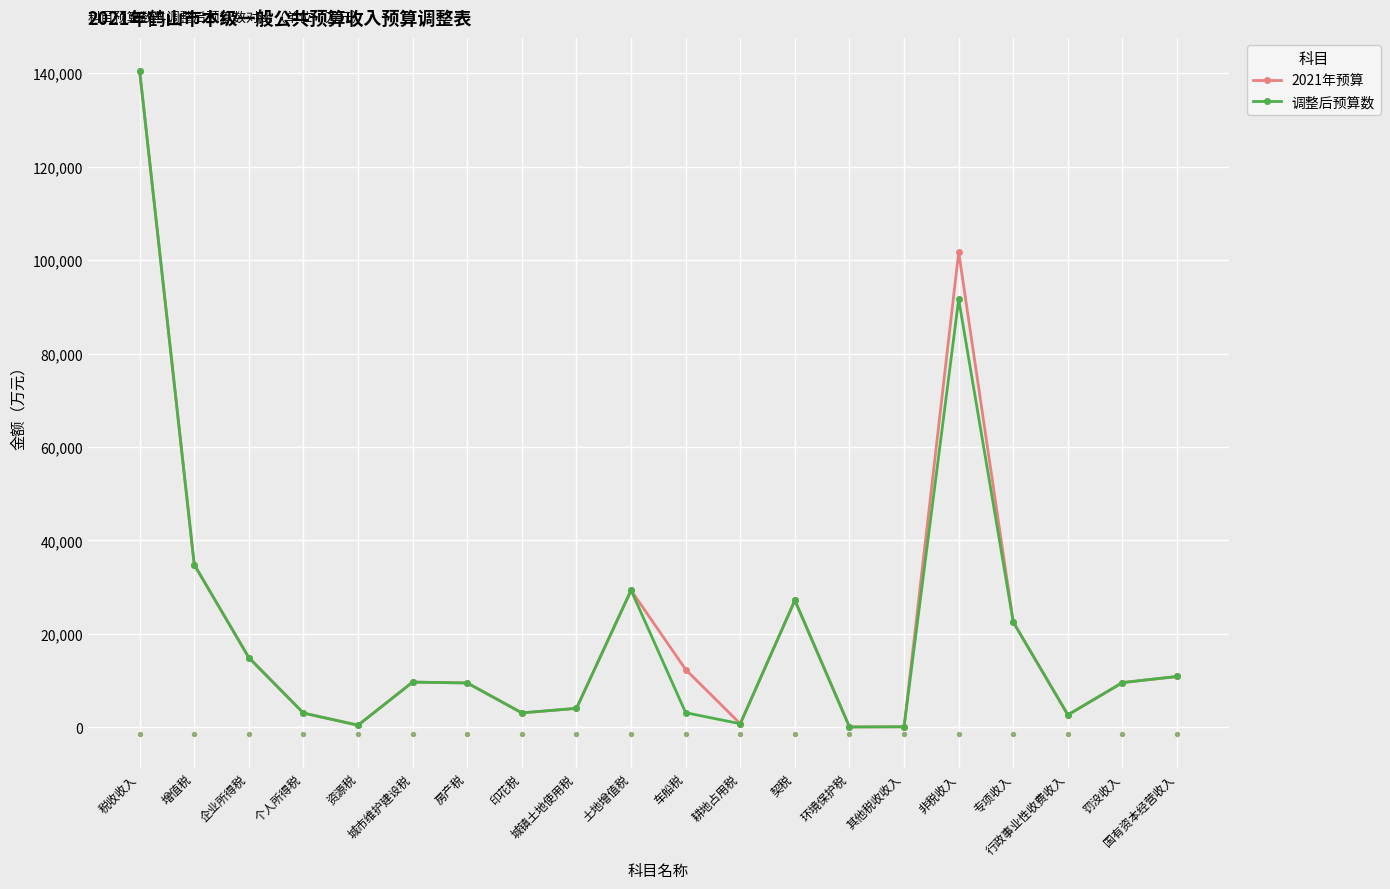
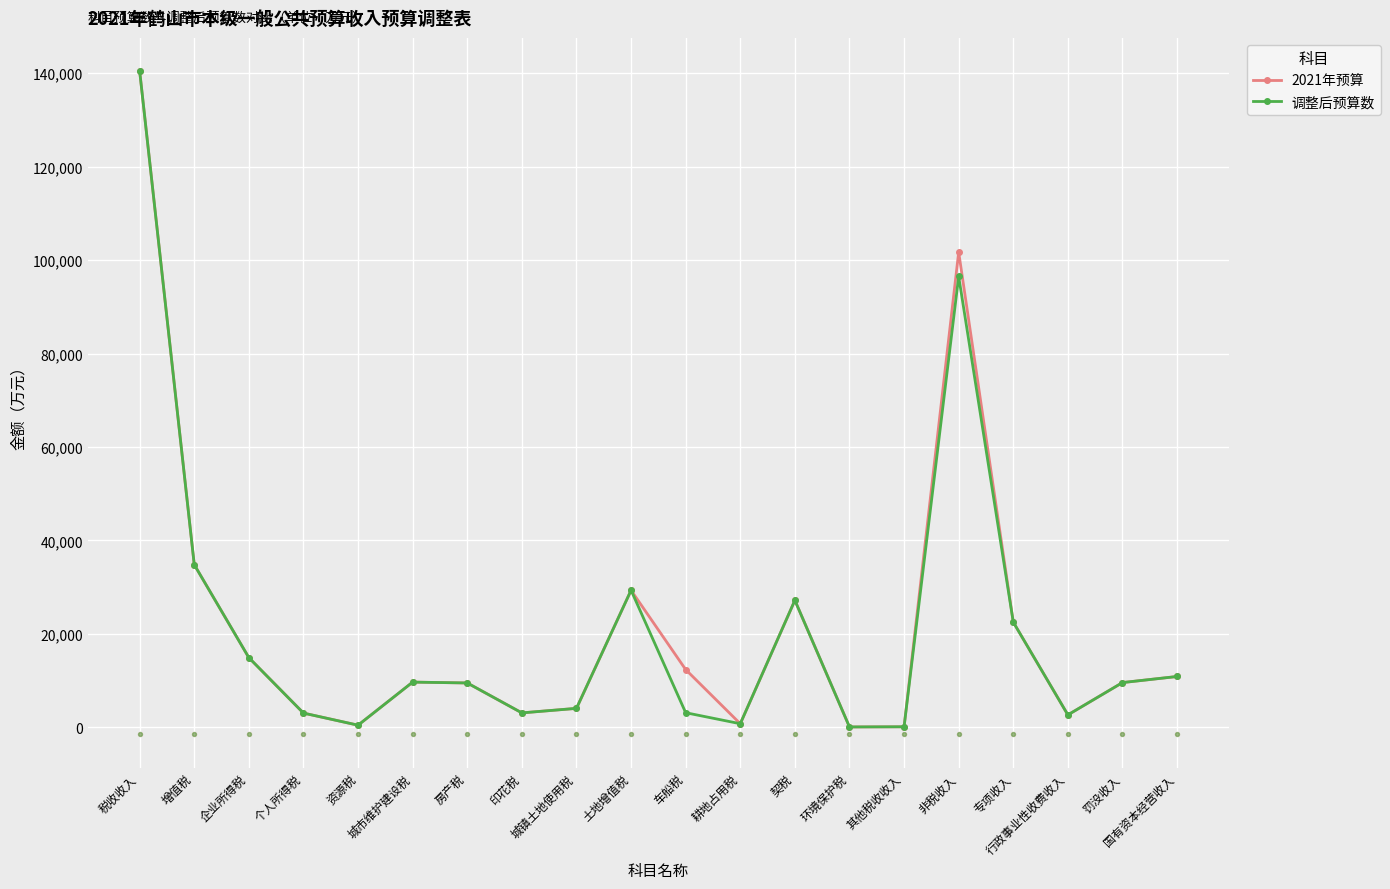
  {
    "调整后预算数": {
      "车船税": "3,000",
-     "非税收入": "92,000"
+     "非税收入": "96,000"
    }
  }
